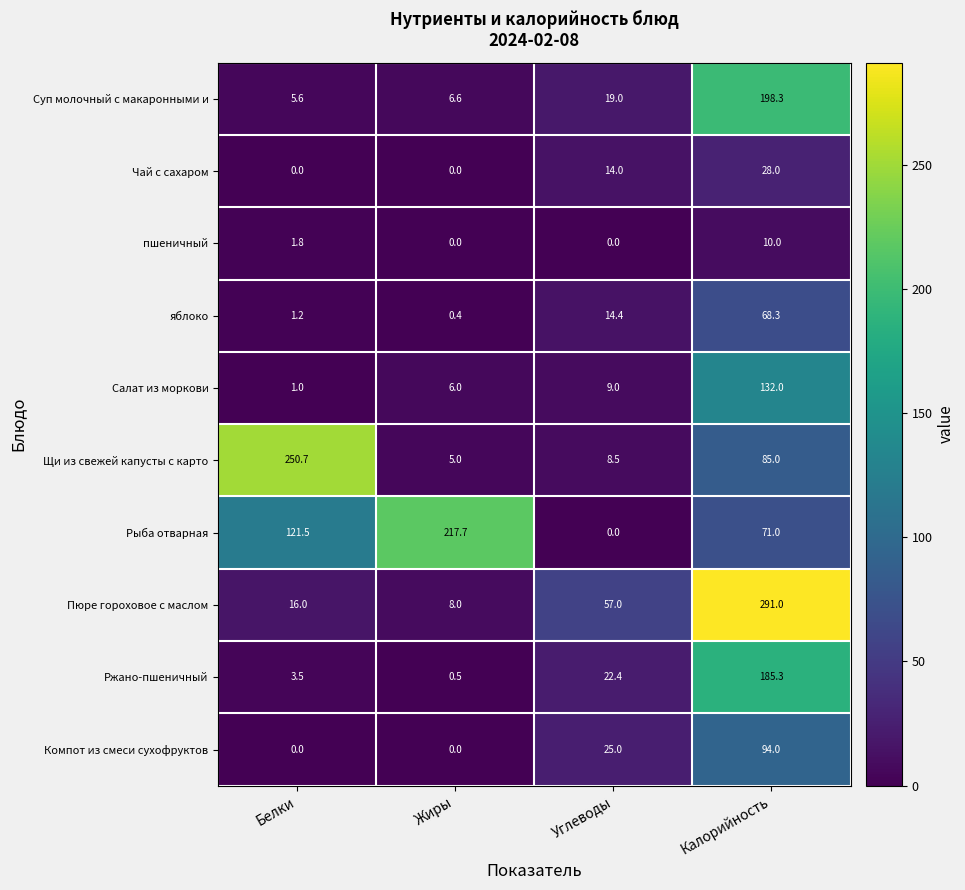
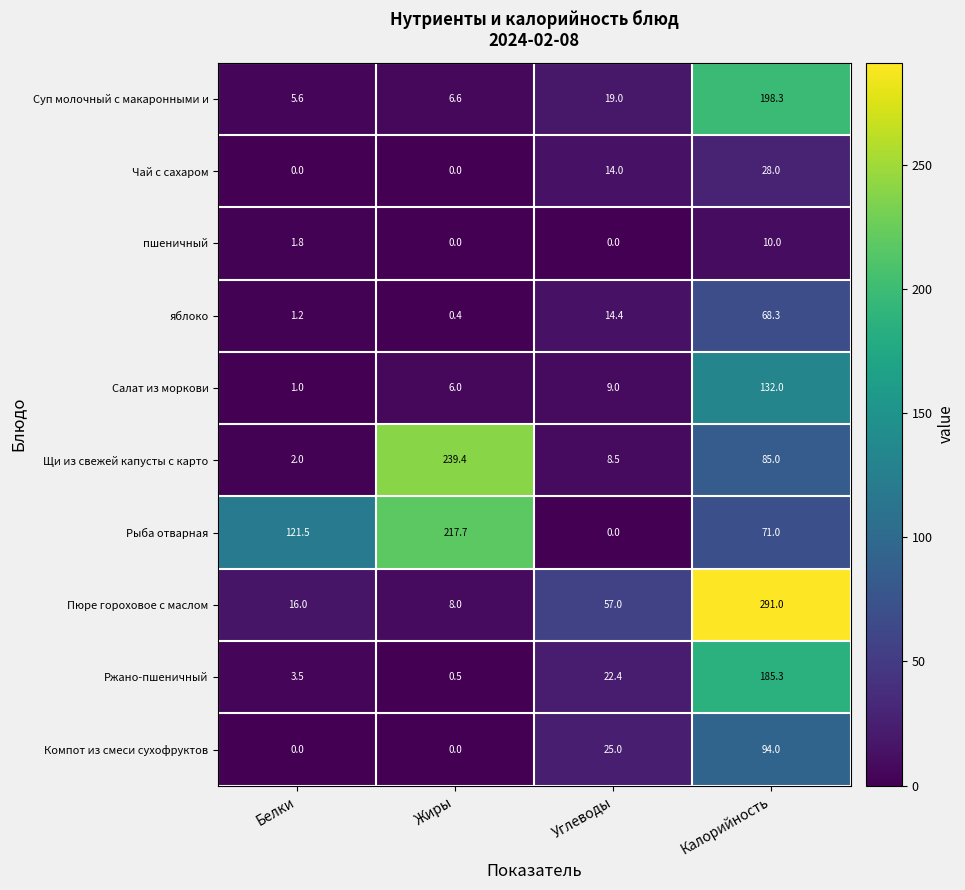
  {
    "Суп молочный с макаронными и": {
      "Белки": 5.6,
      "Жиры": 6.6,
      "Углеводы": 19.0,
      "Калорийность": 198.3
    },
    "Чай с сахаром": {
      "Белки": 0.0,
      "Жиры": 0.0,
      "Углеводы": 14.0,
      "Калорийность": 28.0
    },
    "пшеничный": {
      "Белки": 1.8,
      "Жиры": 0.0,
      "Углеводы": 0.0,
      "Калорийность": 10.0
    },
    "яблоко": {
      "Белки": 1.2,
      "Жиры": 0.4,
      "Углеводы": 14.4,
      "Калорийность": 68.3
    },
    "Салат из моркови": {
      "Белки": 1.0,
      "Жиры": 6.0,
      "Углеводы": 9.0,
      "Калорийность": 132.0
    },
    "Щи из свежей капусты с карто": {
-     "Белки": 250.7,
-     "Жиры": 5.0,
+     "Белки": 2.0,
+     "Жиры": 239.4,
      "Углеводы": 8.5,
      "Калорийность": 85.0
    },
    "Рыба отварная": {
      "Белки": 121.5,
      "Жиры": 217.7,
      "Углеводы": 0.0,
      "Калорийность": 71.0
    },
    "Пюре гороховое с маслом": {
      "Белки": 16.0,
      "Жиры": 8.0,
      "Углеводы": 57.0,
      "Калорийность": 291.0
    },
    "Ржано-пшеничный": {
      "Белки": 3.5,
      "Жиры": 0.5,
      "Углеводы": 22.4,
      "Калорийность": 185.3
    },
    "Компот из смеси сухофруктов": {
      "Белки": 0.0,
      "Жиры": 0.0,
      "Углеводы": 25.0,
      "Калорийность": 94.0
    }
  }
